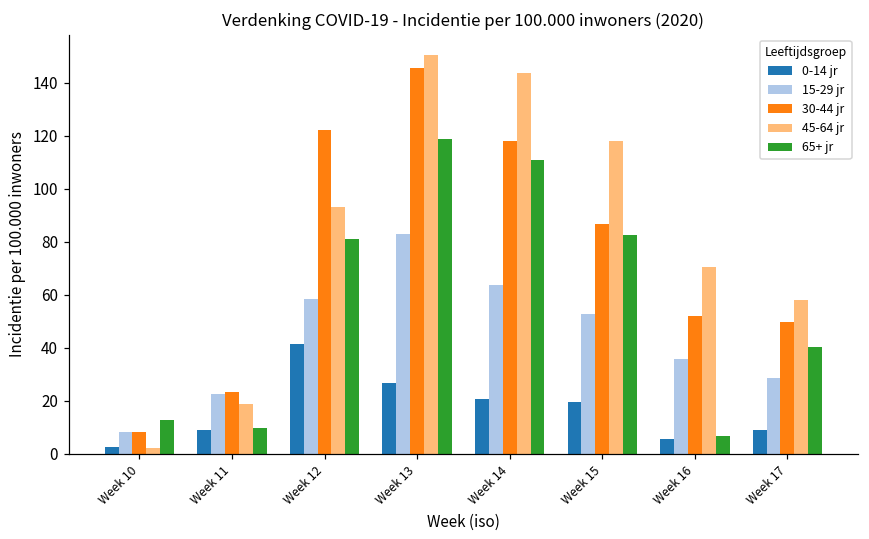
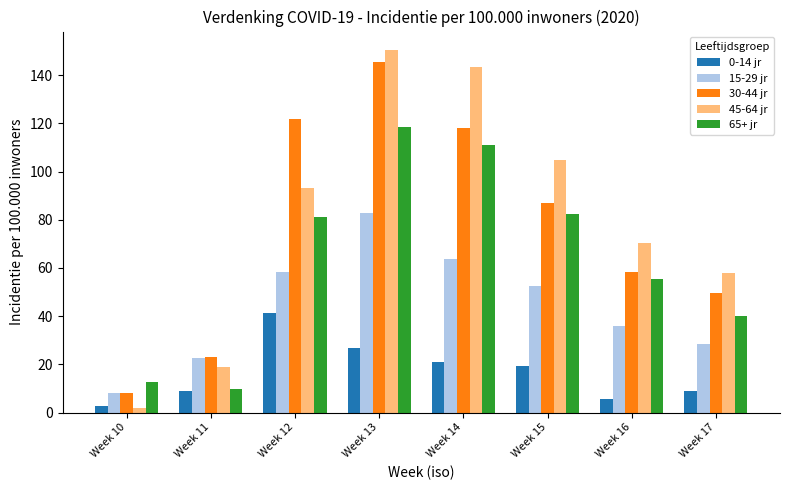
  {
    "0-14 jr": {
      "Week 10": 3,
      "Week 11": 9,
      "Week 12": 41,
      "Week 13": 27,
      "Week 14": 21,
      "Week 15": 19,
      "Week 16": 6,
      "Week 17": 9
    },
    "15-29 jr": {
      "Week 10": 8,
      "Week 11": 23,
      "Week 12": 58,
      "Week 13": 83,
      "Week 14": 64,
      "Week 15": 53,
      "Week 16": 36,
      "Week 17": 29
    },
    "30-44 jr": {
      "Week 10": 8,
      "Week 11": 23,
      "Week 12": 122,
      "Week 13": 146,
      "Week 14": 118,
      "Week 15": 87,
-     "Week 16": 52,
+     "Week 16": 58,
      "Week 17": 50
    },
    "45-64 jr": {
      "Week 10": 2,
      "Week 11": 19,
      "Week 12": 93,
      "Week 13": 151,
      "Week 14": 144,
-     "Week 15": 118,
+     "Week 15": 105,
      "Week 16": 70,
      "Week 17": 58
    },
    "65+ jr": {
      "Week 10": 13,
      "Week 11": 10,
      "Week 12": 81,
      "Week 13": 119,
      "Week 14": 111,
      "Week 15": 82,
-     "Week 16": 7,
+     "Week 16": 56,
      "Week 17": 40
    }
  }
